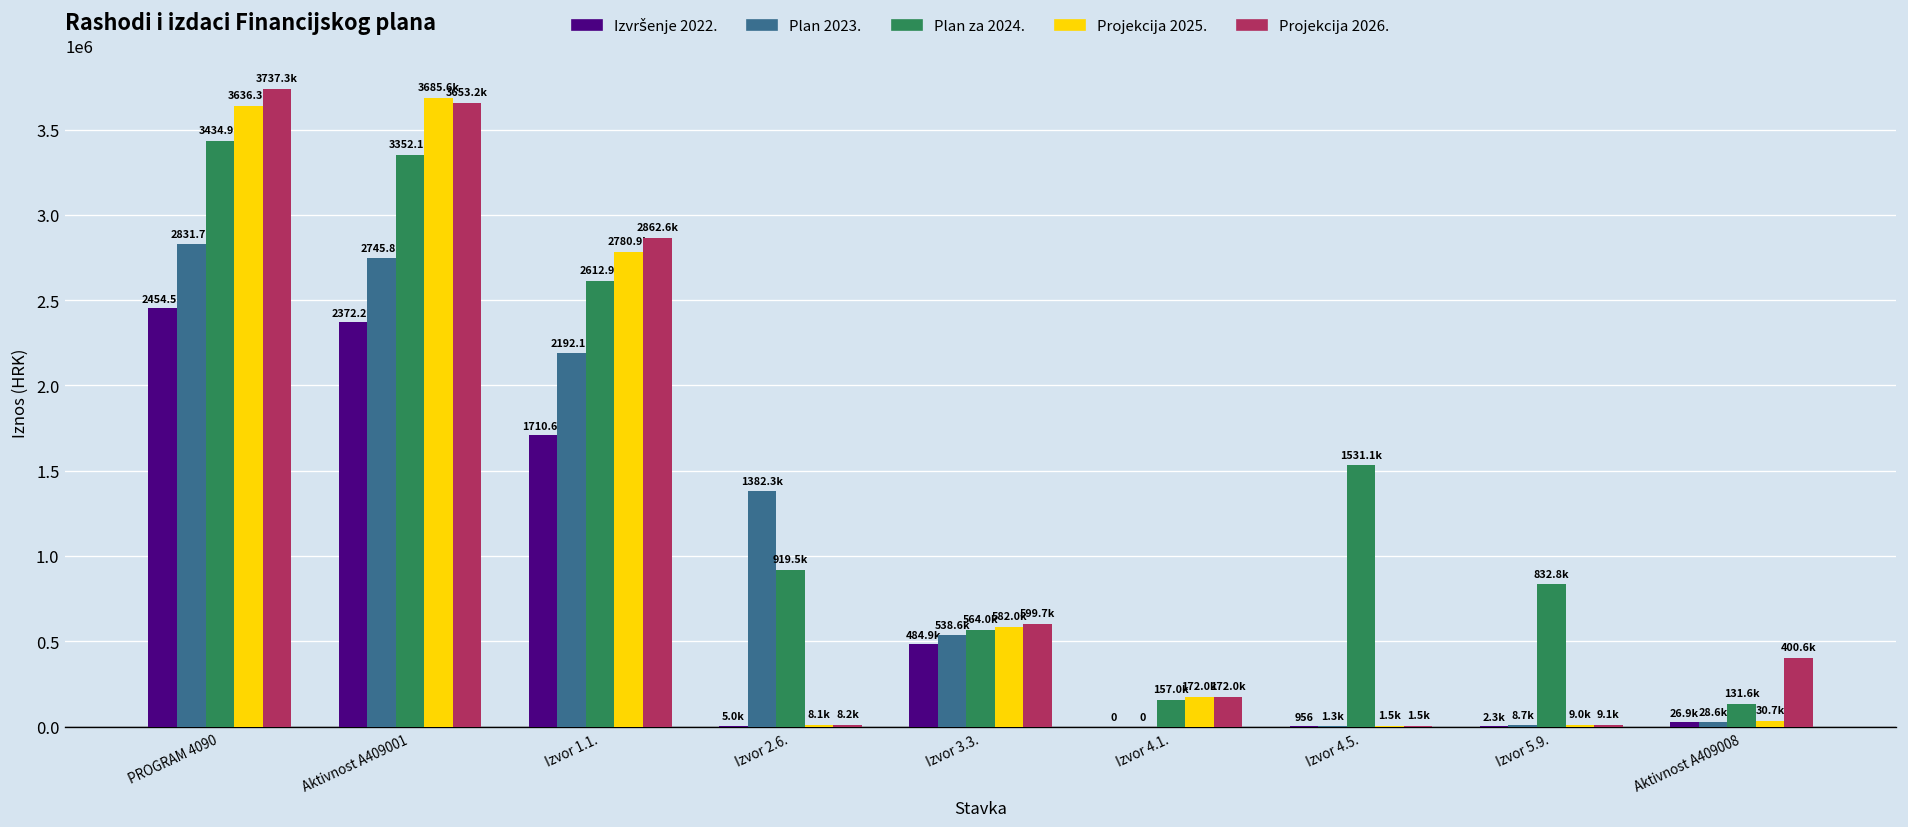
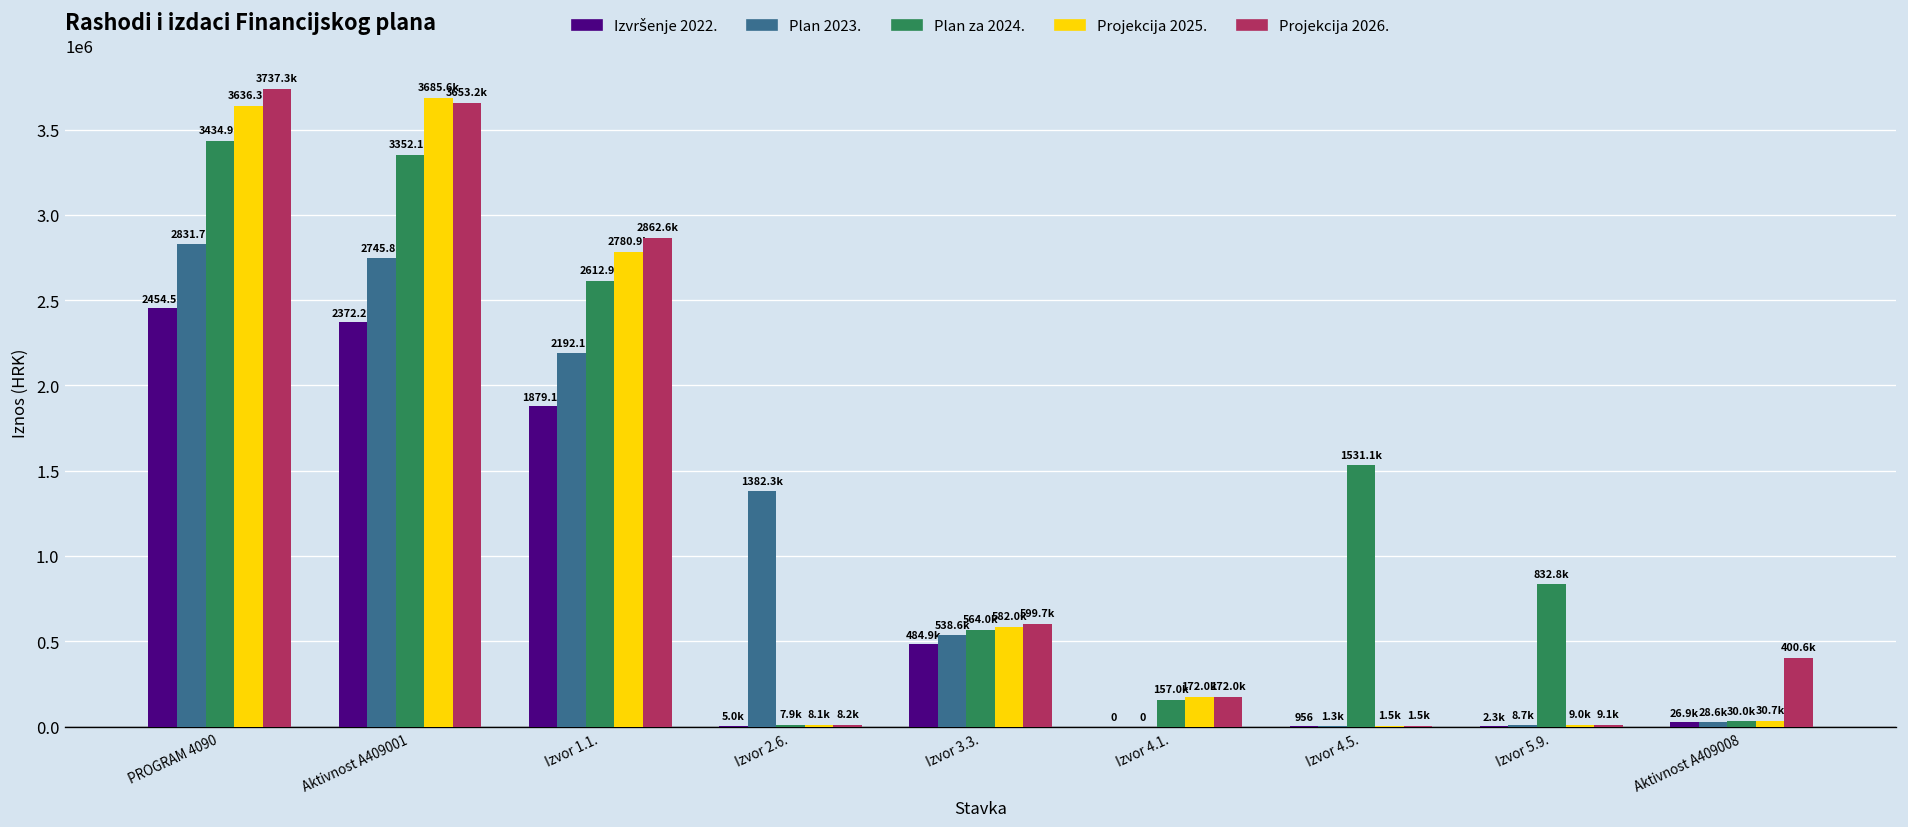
  {
    "Izvršenje 2022.": {
      "PROGRAM 4090": "2454.5k",
      "Aktivnost A409001": "2372.2k",
-     "Izvor 1.1.": "1710.6k",
+     "Izvor 1.1.": "1879.1k",
      "Izvor 2.6.": "5.0k",
      "Izvor 3.3.": "484.9k",
      "Izvor 4.1.": "0",
      "Izvor 4.5.": "956",
      "Izvor 5.9.": "2.3k",
      "Aktivnost A409008": "26.9k"
    },
    "Plan 2023.": {
      "PROGRAM 4090": "2831.7k",
      "Aktivnost A409001": "2745.8k",
      "Izvor 1.1.": "2192.1k",
      "Izvor 2.6.": "1382.3k",
      "Izvor 3.3.": "538.6k",
      "Izvor 4.1.": "0",
      "Izvor 4.5.": "1.3k",
      "Izvor 5.9.": "8.7k",
      "Aktivnost A409008": "28.6k"
    },
    "Plan za 2024.": {
      "PROGRAM 4090": "3434.9k",
      "Aktivnost A409001": "3352.1k",
      "Izvor 1.1.": "2612.9k",
-     "Izvor 2.6.": "919.5k",
+     "Izvor 2.6.": "7.9k",
      "Izvor 3.3.": "564.0k",
      "Izvor 4.1.": "157.0k",
      "Izvor 4.5.": "1531.1k",
      "Izvor 5.9.": "832.8k",
-     "Aktivnost A409008": "131.6k"
+     "Aktivnost A409008": "30.0k"
    },
    "Projekcija 2025.": {
      "PROGRAM 4090": "3636.3k",
      "Izvor 1.1.": "2780.9k",
      "Izvor 2.6.": "8.1k",
      "Izvor 3.3.": "582.0k",
      "Izvor 4.5.": "1.5k",
      "Izvor 5.9.": "9.0k",
      "Aktivnost A409008": "30.7k"
    },
    "Projekcija 2026.": {
      "PROGRAM 4090": "3737.3k",
      "Izvor 1.1.": "2862.6k",
      "Izvor 2.6.": "8.2k",
      "Izvor 3.3.": "599.7k",
      "Izvor 4.5.": "1.5k",
      "Izvor 5.9.": "9.1k",
      "Aktivnost A409008": "400.6k"
    }
  }
